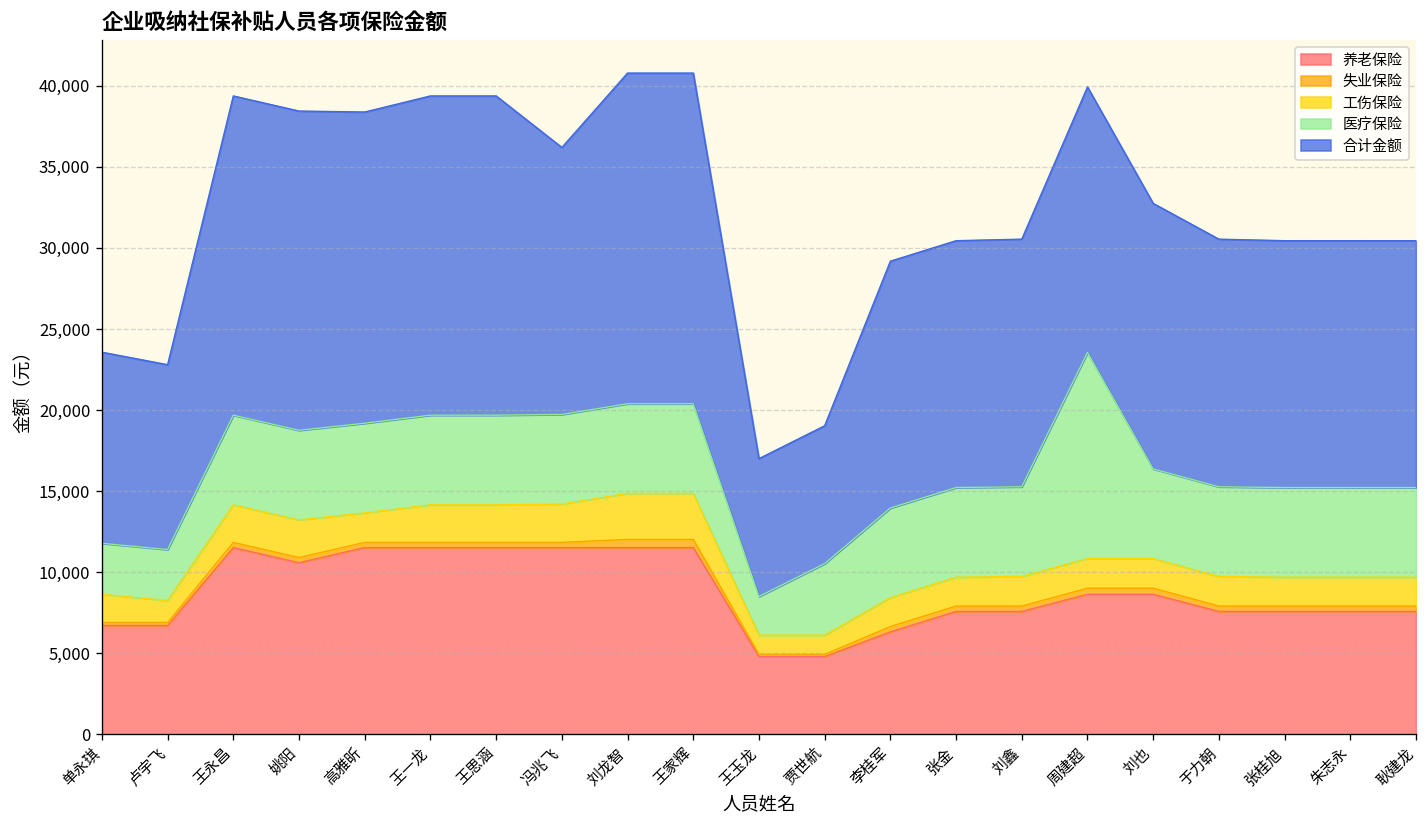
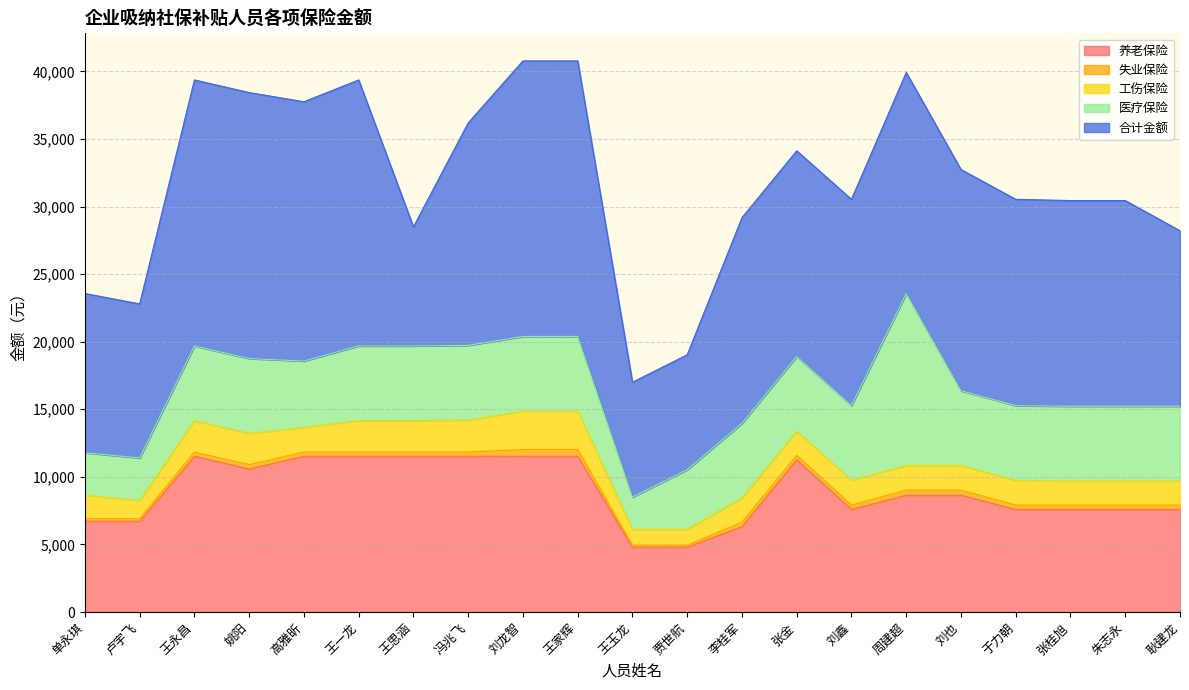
  {
    "养老保险": {
      "王永昌": "11,500",
      "姚阳": "10,600",
      "高雅昕": "11,500",
      "王一龙": "11,500",
      "王思涵": "11,500",
      "冯兆飞": "11,500",
      "刘龙智": "11,500",
      "王家辉": "11,500",
      "李桂军": "6,300",
-     "张金": "7,600",
+     "张金": "11,300",
      "刘鑫": "7,600",
      "周建超": "8,600",
      "刘也": "8,600",
      "于力朝": "7,600",
      "张桂旭": "7,600",
      "朱志永": "7,600",
      "耿建龙": "7,600"
    },
    "医疗保险": {
      "单永琪": "3,100",
      "卢宇飞": "3,100",
      "王永昌": "5,500",
      "姚阳": "5,500",
-     "高雅昕": "5,500",
+     "高雅昕": "4,900",
      "王一龙": "5,500",
      "王思涵": "5,500",
      "冯兆飞": "5,500",
      "刘龙智": "5,500",
      "王家辉": "5,500",
      "王玉龙": "2,400",
      "贾世航": "4,400",
      "李桂军": "5,500",
      "张金": "5,500",
      "刘鑫": "5,500",
      "周建超": "12,700",
      "刘也": "5,500",
      "于力朝": "5,500",
      "张桂旭": "5,500",
      "朱志永": "5,500",
      "耿建龙": "5,500"
    },
    "合计金额": {
      "单永琪": "11,800",
      "卢宇飞": "11,400",
      "王永昌": "19,700",
      "姚阳": "19,700",
      "高雅昕": "19,200",
      "王一龙": "19,700",
-     "王思涵": "19,700",
+     "王思涵": "8,800",
      "冯兆飞": "16,500",
      "刘龙智": "20,400",
      "王家辉": "20,400",
      "王玉龙": "8,500",
      "贾世航": "8,500",
      "李桂军": "15,200",
      "张金": "15,200",
      "刘鑫": "15,300",
      "周建超": "16,400",
      "刘也": "16,400",
      "于力朝": "15,300",
      "张桂旭": "15,200",
      "朱志永": "15,200",
-     "耿建龙": "15,200"
+     "耿建龙": "13,000"
    }
  }
